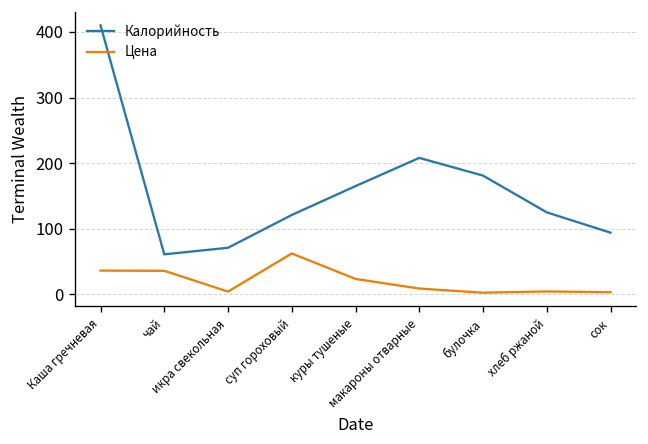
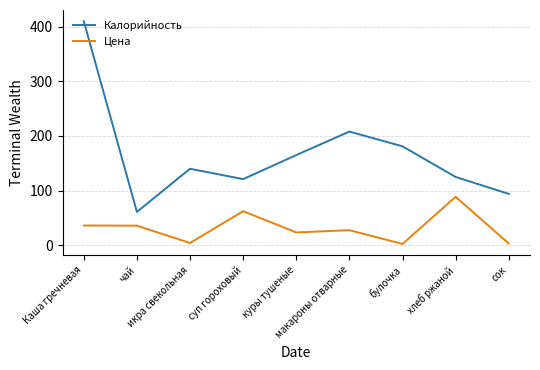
  {
    "Калорийность": {
      "Каша гречневая": 410,
      "чай": 60,
-     "икра свекольная": 70,
+     "икра свекольная": 140,
      "суп гороховый": 120,
      "куры тушеные": 170,
      "макароны отварные": 210,
      "булочка": 180,
      "хлеб ржаной": 130,
      "сок": 90
    },
    "Цена": {
      "Каша гречневая": 40,
      "чай": 40,
      "икра свекольная": 0,
      "суп гороховый": 60,
      "куры тушеные": 20,
-     "макароны отварные": 10,
+     "макароны отварные": 30,
      "булочка": 0,
-     "хлеб ржаной": 0,
+     "хлеб ржаной": 90,
      "сок": 0
    }
  }
